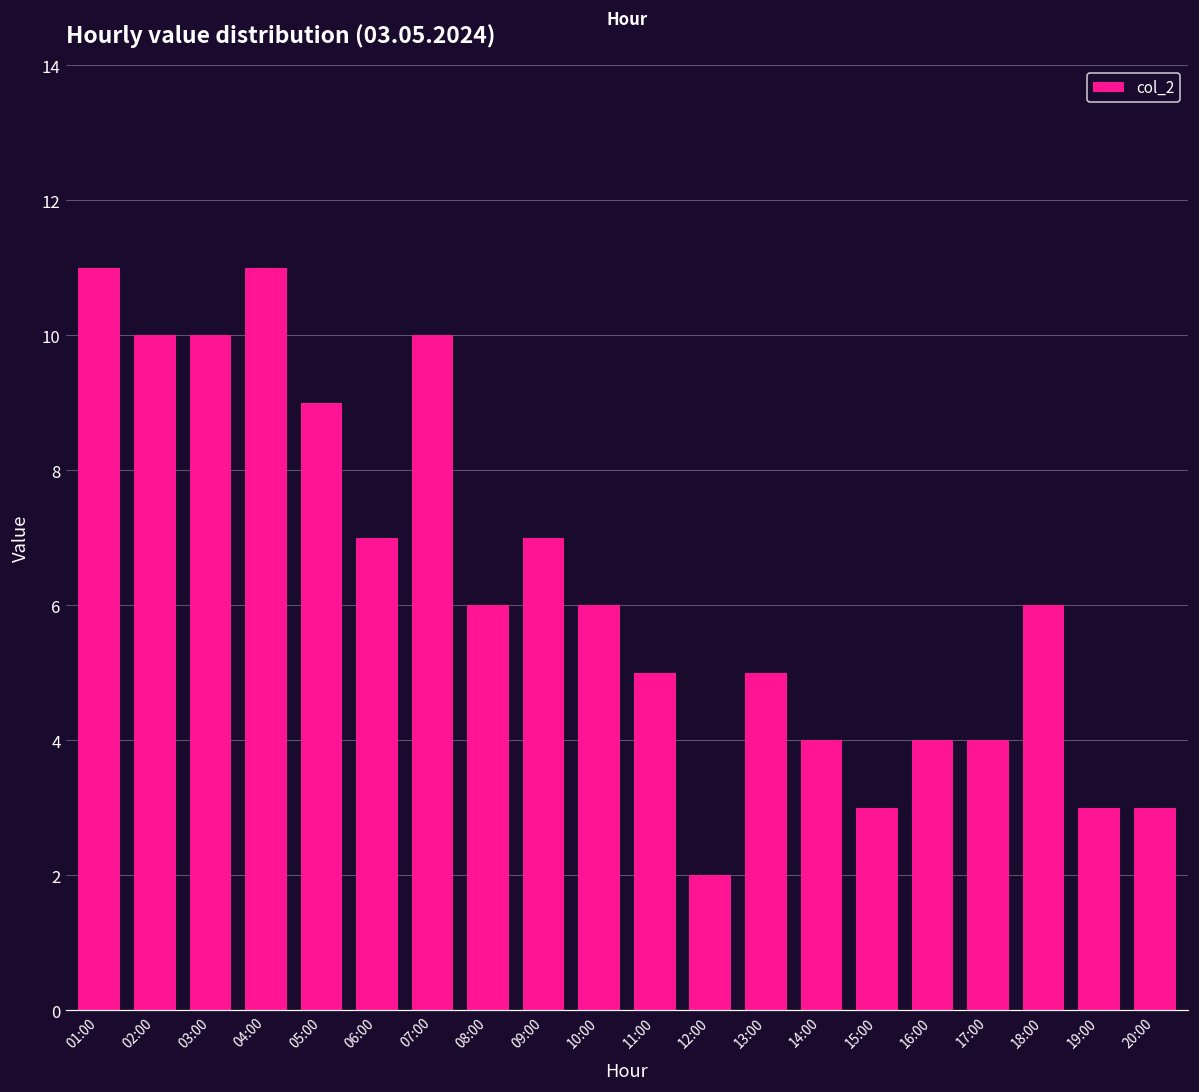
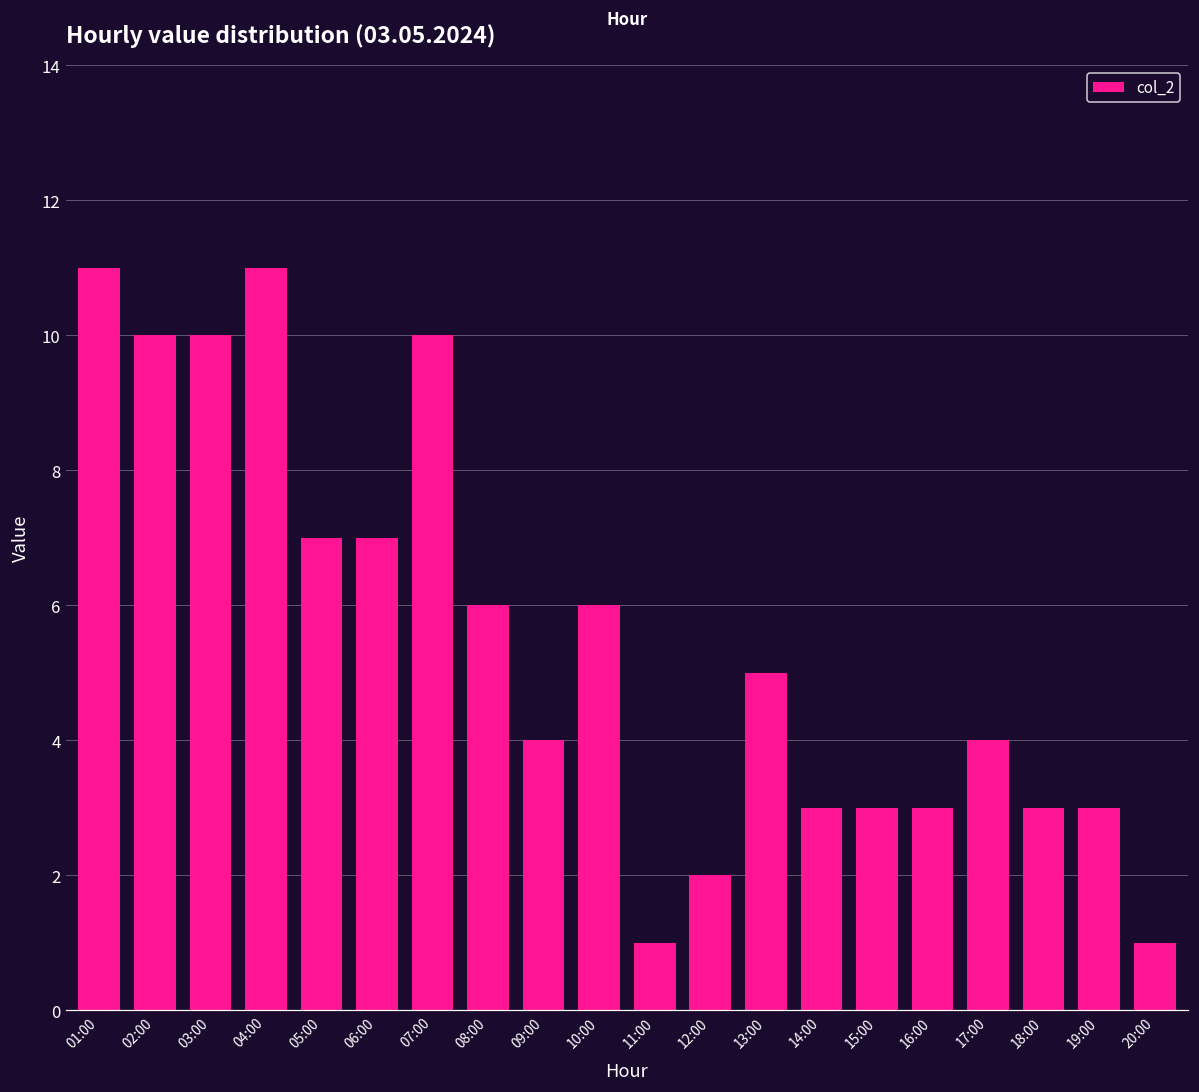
  {
    "01:00": 11,
    "02:00": 10,
    "03:00": 10,
    "04:00": 11,
-   "05:00": 9,
+   "05:00": 7,
    "06:00": 7,
    "07:00": 10,
    "08:00": 6,
-   "09:00": 7,
+   "09:00": 4,
    "10:00": 6,
-   "11:00": 5,
+   "11:00": 1,
    "12:00": 2,
    "13:00": 5,
-   "14:00": 4,
+   "14:00": 3,
    "15:00": 3,
-   "16:00": 4,
+   "16:00": 3,
    "17:00": 4,
-   "18:00": 6,
+   "18:00": 3,
    "19:00": 3,
-   "20:00": 3
+   "20:00": 1
  }
